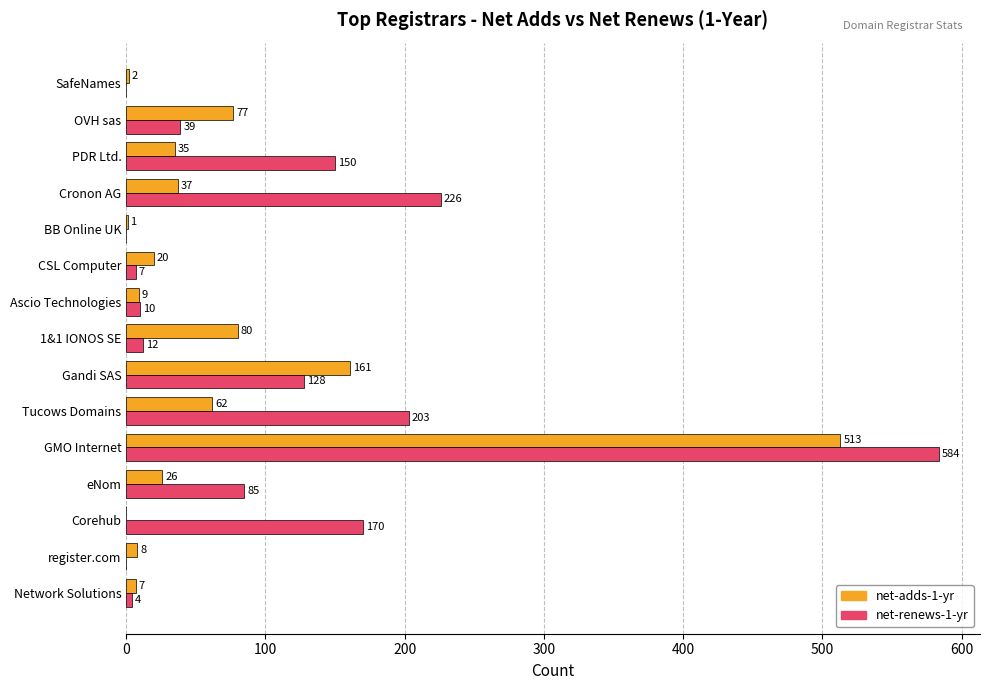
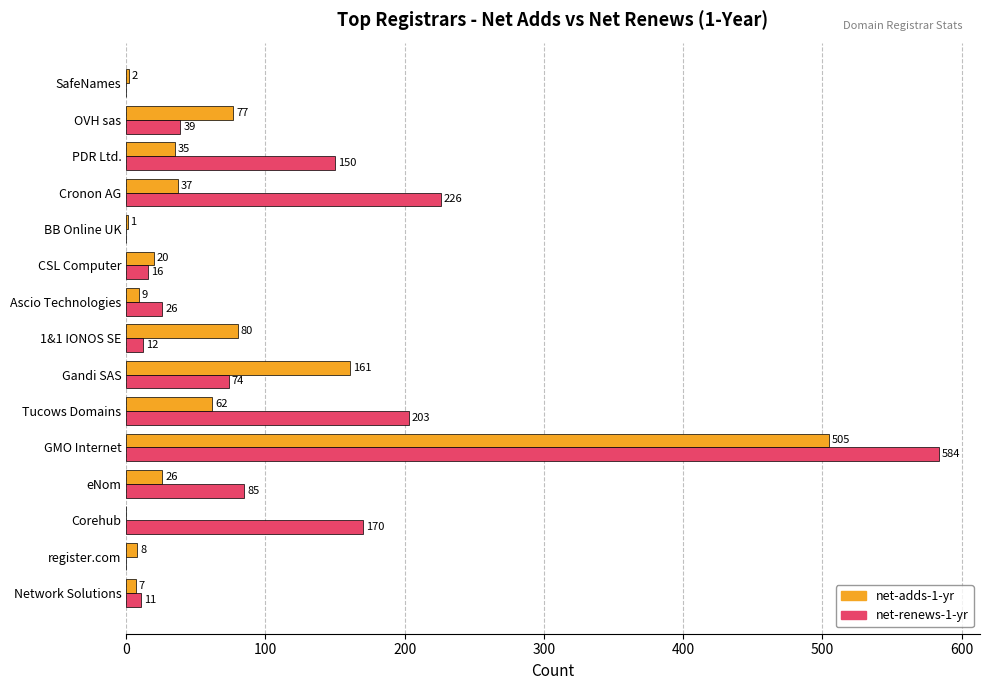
  {
    "net-adds-1-yr": {
      "SafeNames": 2,
      "OVH sas": 77,
      "PDR Ltd.": 35,
      "Cronon AG": 37,
      "BB Online UK": 1,
      "CSL Computer": 20,
      "Ascio Technologies": 9,
      "1&1 IONOS SE": 80,
      "Gandi SAS": 161,
      "Tucows Domains": 62,
-     "GMO Internet": 513,
+     "GMO Internet": 505,
      "eNom": 26,
      "register.com": 8,
      "Network Solutions": 7
    },
    "net-renews-1-yr": {
      "OVH sas": 39,
      "PDR Ltd.": 150,
      "Cronon AG": 226,
-     "CSL Computer": 7,
-     "Ascio Technologies": 10,
+     "CSL Computer": 16,
+     "Ascio Technologies": 26,
      "1&1 IONOS SE": 12,
-     "Gandi SAS": 128,
+     "Gandi SAS": 74,
      "Tucows Domains": 203,
      "GMO Internet": 584,
      "eNom": 85,
      "Corehub": 170,
-     "Network Solutions": 4
+     "Network Solutions": 11
    }
  }
